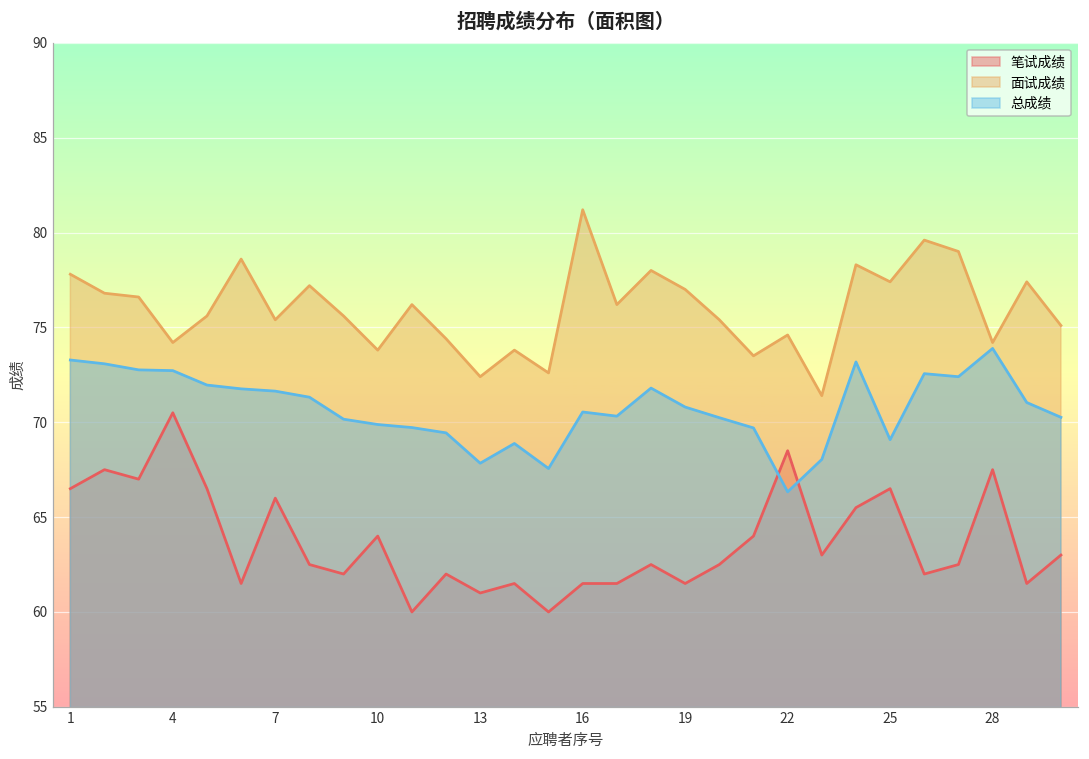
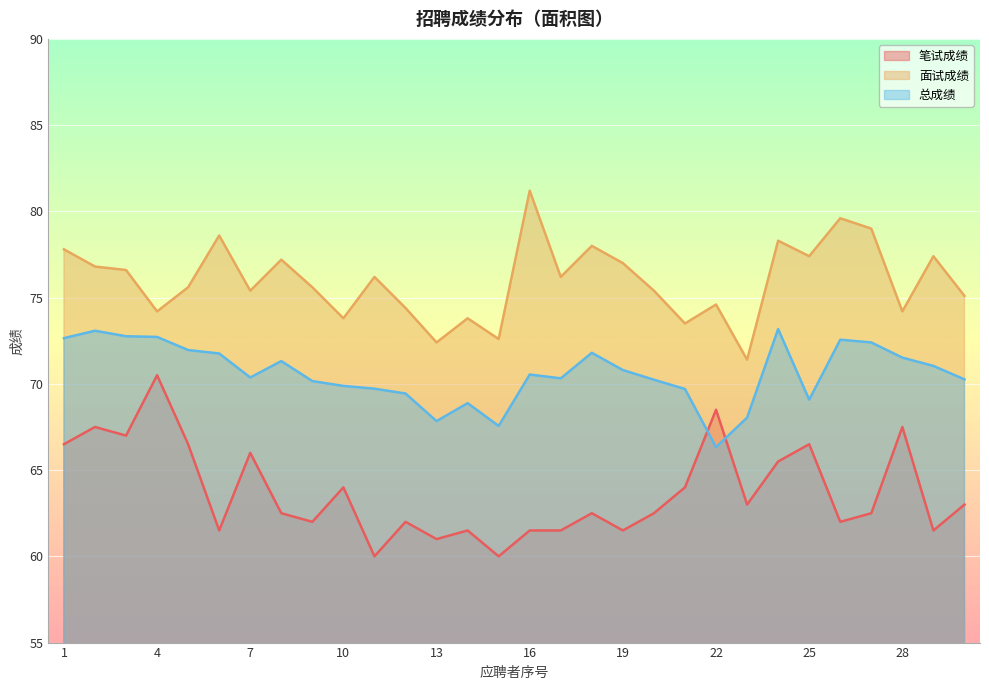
  {
    "总成绩": {
-     "1": 73.3,
+     "1": 72.7,
      "4": 72.7,
-     "7": 71.6,
+     "7": 70.4,
      "10": 69.9,
      "13": 67.8,
      "16": 70.5,
      "19": 70.8,
      "22": 66.3,
      "25": 69.1,
-     "28": 73.9
+     "28": 71.5
    }
  }
